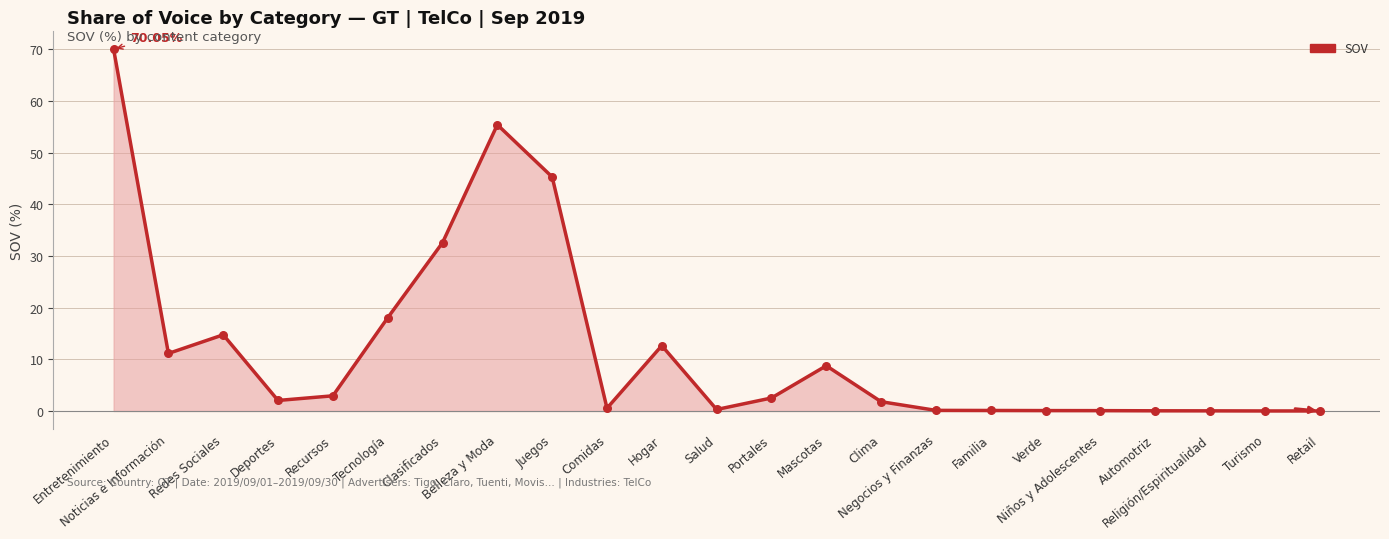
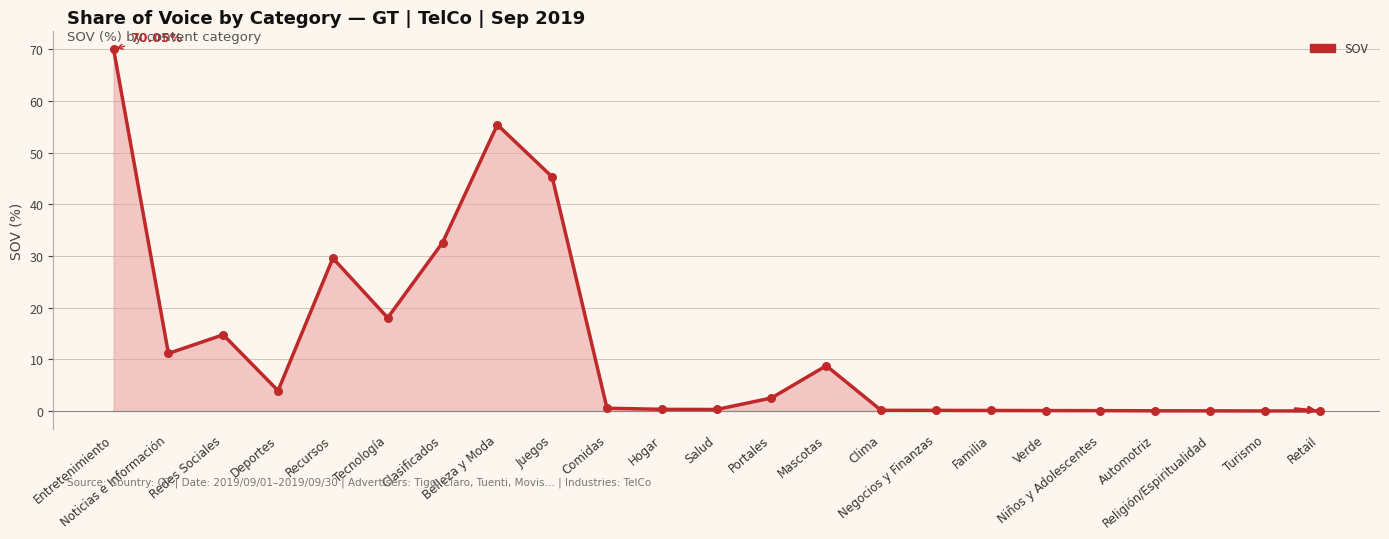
  {
    "Noticias e Información": 11,
    "Redes Sociales": 15,
-   "Deportes": 2,
-   "Recursos": 3,
+   "Deportes": 4,
+   "Recursos": 30,
    "Tecnología": 18,
    "Clasificados": 33,
    "Belleza y Moda": 55,
    "Juegos": 45,
    "Comidas": 1,
-   "Hogar": 13,
+   "Hogar": 0,
    "Salud": 0,
    "Portales": 3,
    "Mascotas": 9,
-   "Clima": 2,
+   "Clima": 0,
    "Negocios y Finanzas": 0,
    "Familia": 0,
    "Verde": 0,
    "Niños y Adolescentes": 0,
    "Automotriz": 0,
    "Religión/Espiritualidad": 0,
    "Turismo": 0,
    "Retail": 0
  }
